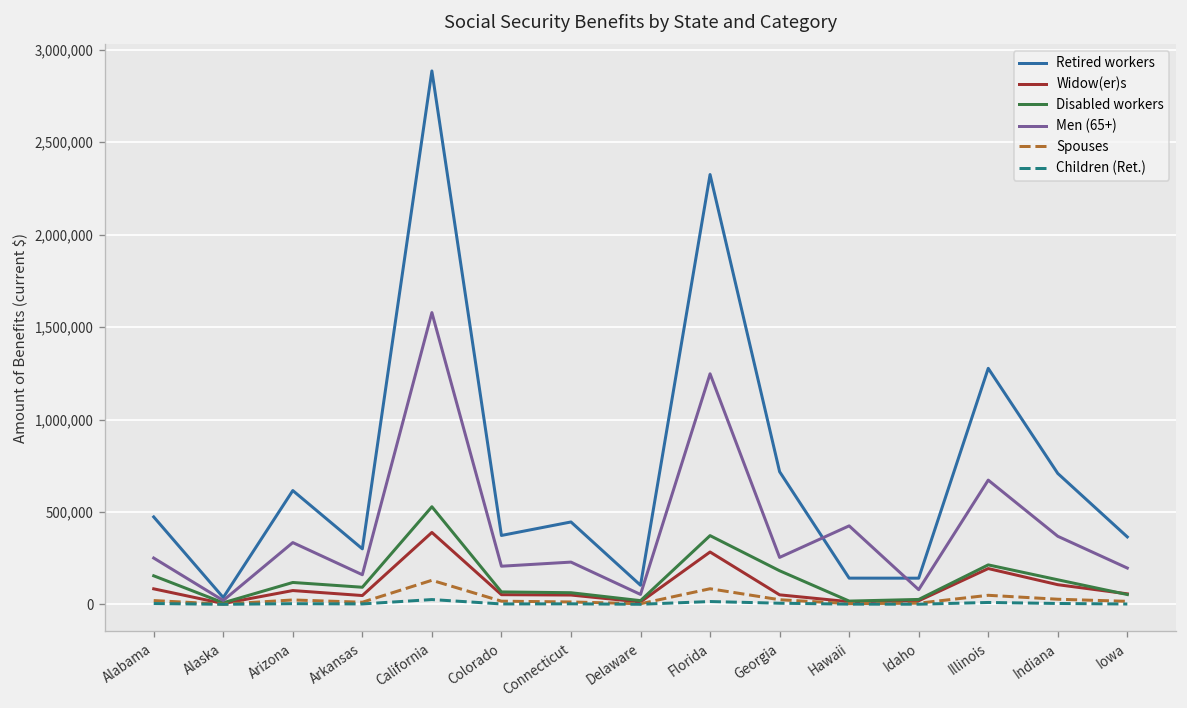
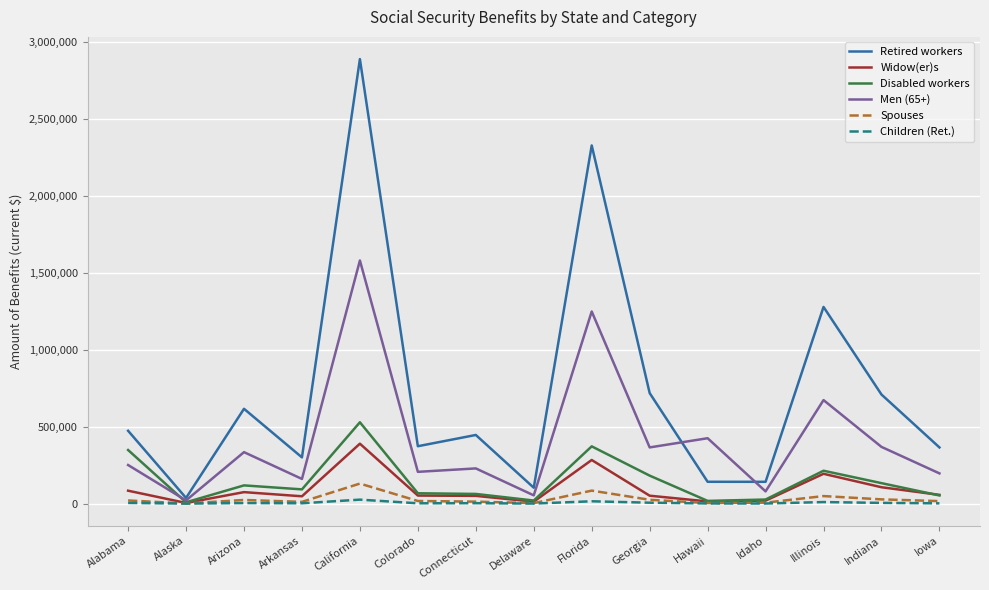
  {
    "Widow(er)s": {
      "Alabama": "80,000",
      "Arizona": "70,000",
      "Arkansas": "50,000",
      "California": "390,000",
      "Florida": "280,000",
      "Georgia": "50,000",
      "Illinois": "190,000",
      "Indiana": "110,000"
    },
    "Disabled workers": {
-     "Alabama": "150,000",
+     "Alabama": "350,000",
      "Arizona": "120,000",
      "Arkansas": "90,000",
      "California": "530,000",
      "Florida": "370,000",
      "Georgia": "180,000",
      "Illinois": "210,000",
      "Indiana": "130,000"
    },
    "Men (65+)": {
      "Alabama": "250,000",
      "Arizona": "330,000",
      "Arkansas": "160,000",
      "California": "1,580,000",
      "Colorado": "210,000",
      "Connecticut": "230,000",
      "Delaware": "50,000",
      "Florida": "1,250,000",
-     "Georgia": "250,000",
+     "Georgia": "370,000",
      "Hawaii": "420,000",
      "Idaho": "80,000",
      "Illinois": "670,000",
      "Indiana": "370,000",
      "Iowa": "200,000"
    },
    "Spouses": {
      "Arizona": "20,000",
      "California": "130,000",
      "Florida": "80,000",
      "Georgia": "30,000",
      "Illinois": "50,000",
      "Indiana": "30,000"
    }
  }
